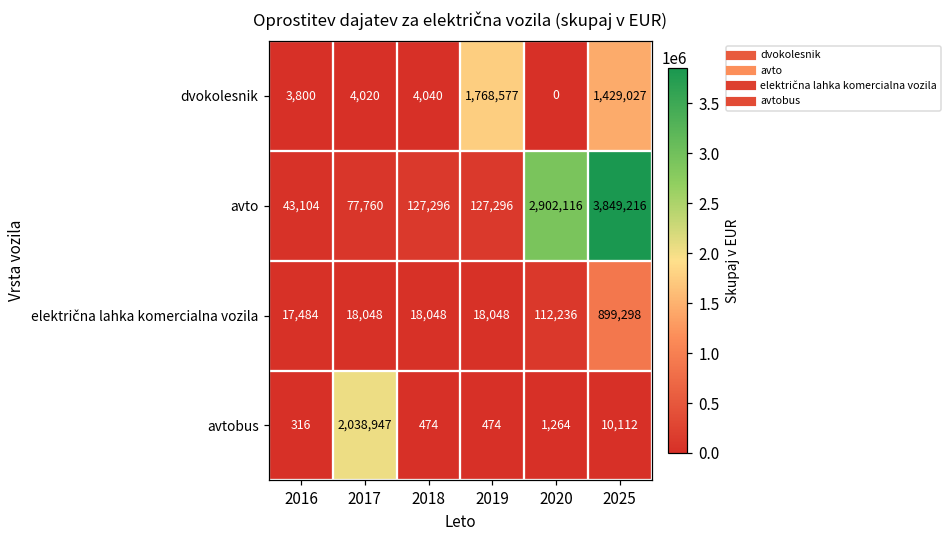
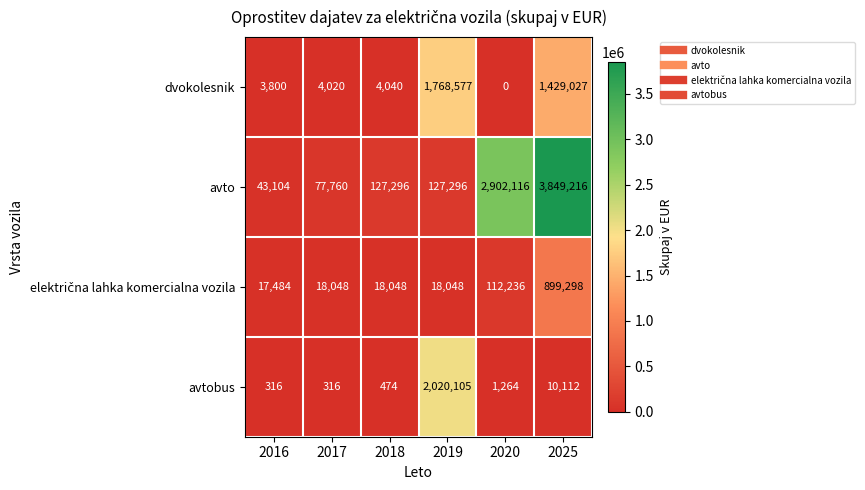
  {
    "dvokolesnik": {
      "2016": "3,800",
      "2017": "4,020",
      "2018": "4,040",
      "2019": "1,768,577",
      "2020": "0",
      "2025": "1,429,027"
    },
    "avto": {
      "2016": "43,104",
      "2017": "77,760",
      "2018": "127,296",
      "2019": "127,296",
      "2020": "2,902,116",
      "2025": "3,849,216"
    },
    "električna lahka komercialna vozila": {
      "2016": "17,484",
      "2017": "18,048",
      "2018": "18,048",
      "2019": "18,048",
      "2020": "112,236",
      "2025": "899,298"
    },
    "avtobus": {
      "2016": "316",
-     "2017": "2,038,947",
+     "2017": "316",
      "2018": "474",
-     "2019": "474",
+     "2019": "2,020,105",
      "2020": "1,264",
      "2025": "10,112"
    }
  }
